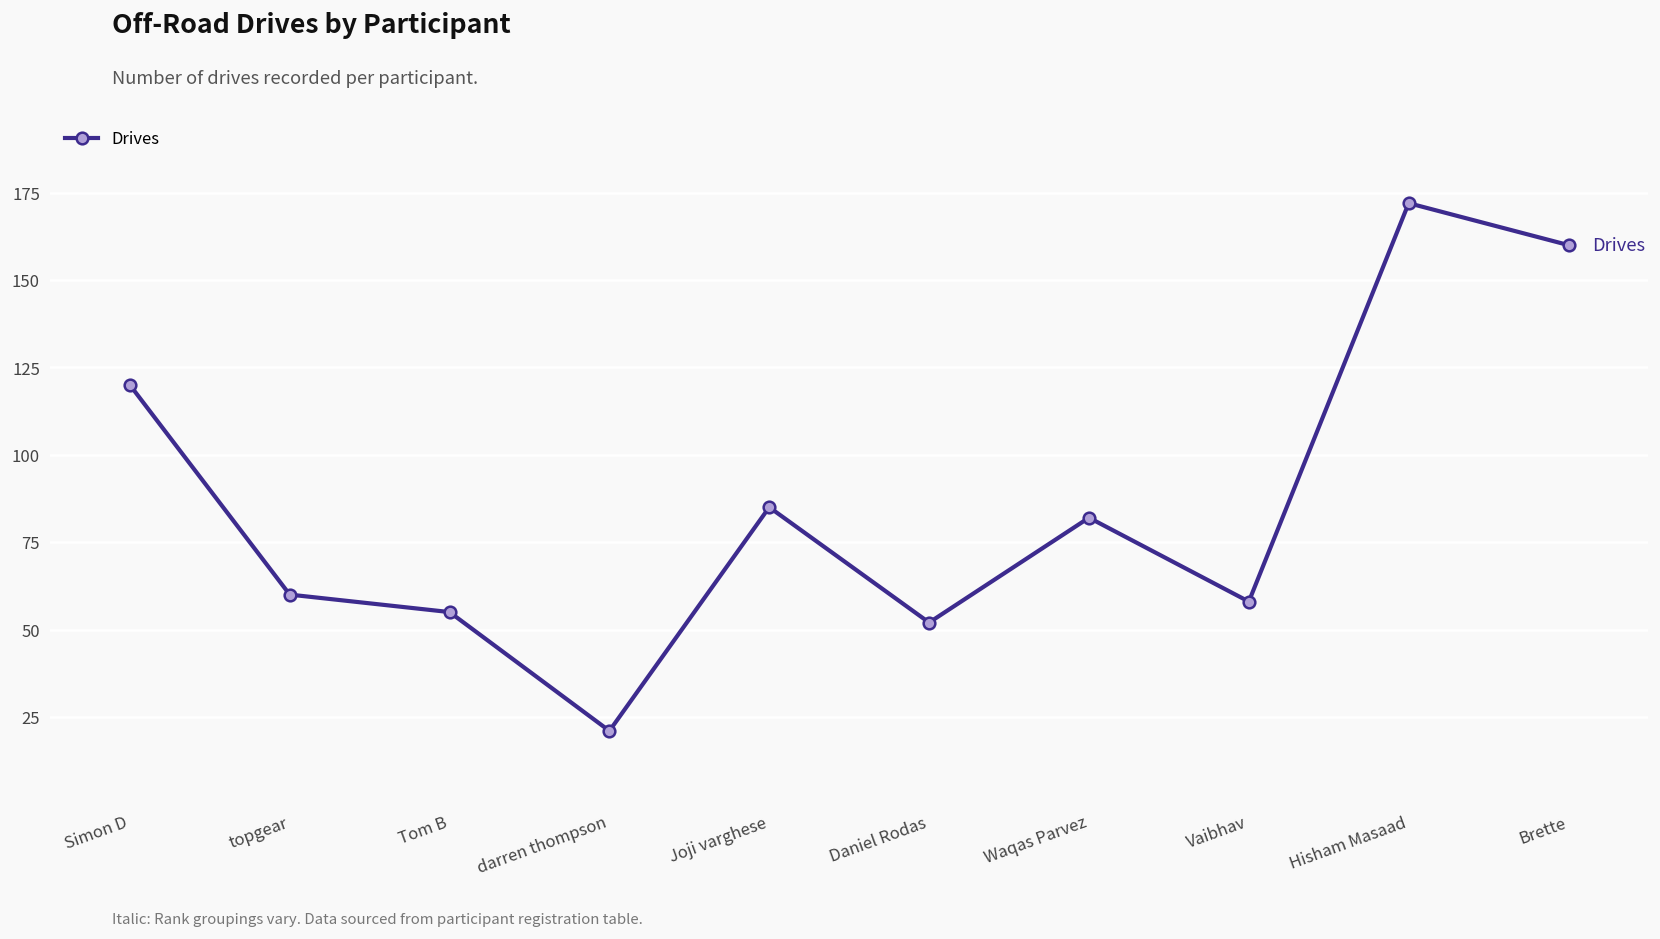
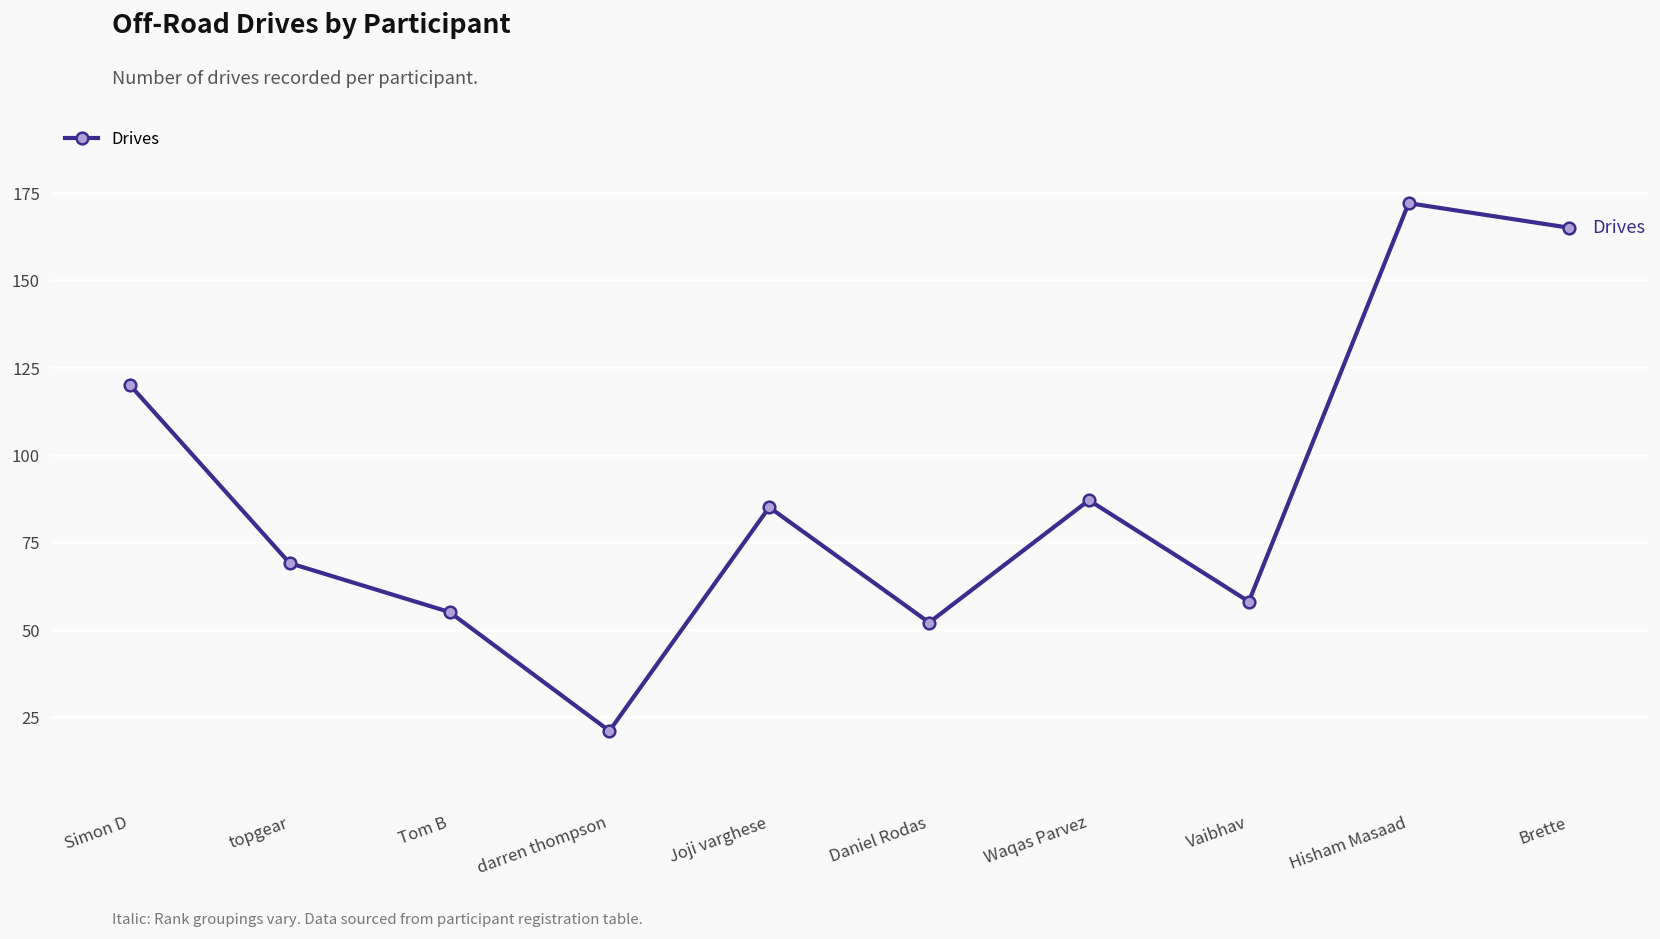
  {
    "Simon D": 120,
-   "topgear": 60,
+   "topgear": 69,
    "Tom B": 55,
    "darren thompson": 21,
    "Joji varghese": 85,
    "Daniel Rodas": 52,
-   "Waqas Parvez": 82,
+   "Waqas Parvez": 87,
    "Vaibhav": 58,
    "Hisham Masaad": 172,
-   "Brette": 160
+   "Brette": 165
  }
